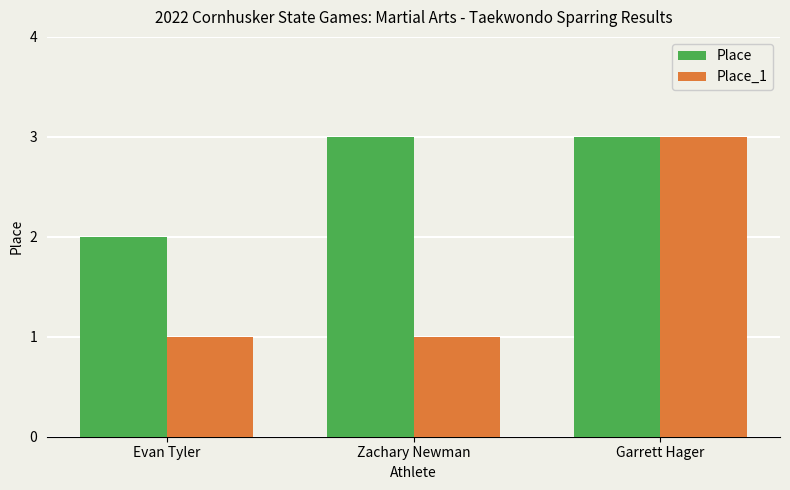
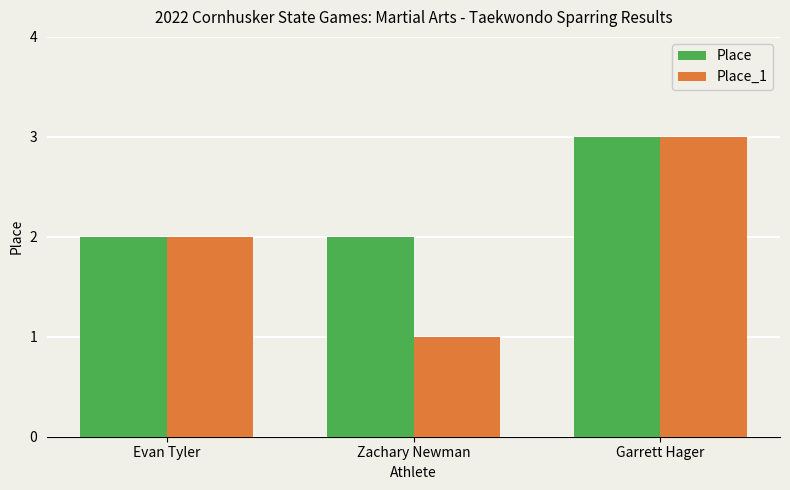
  {
    "Place": {
      "Evan Tyler": 2,
-     "Zachary Newman": 3,
+     "Zachary Newman": 2,
      "Garrett Hager": 3
    },
    "Place_1": {
-     "Evan Tyler": 1,
+     "Evan Tyler": 2,
      "Zachary Newman": 1,
      "Garrett Hager": 3
    }
  }
